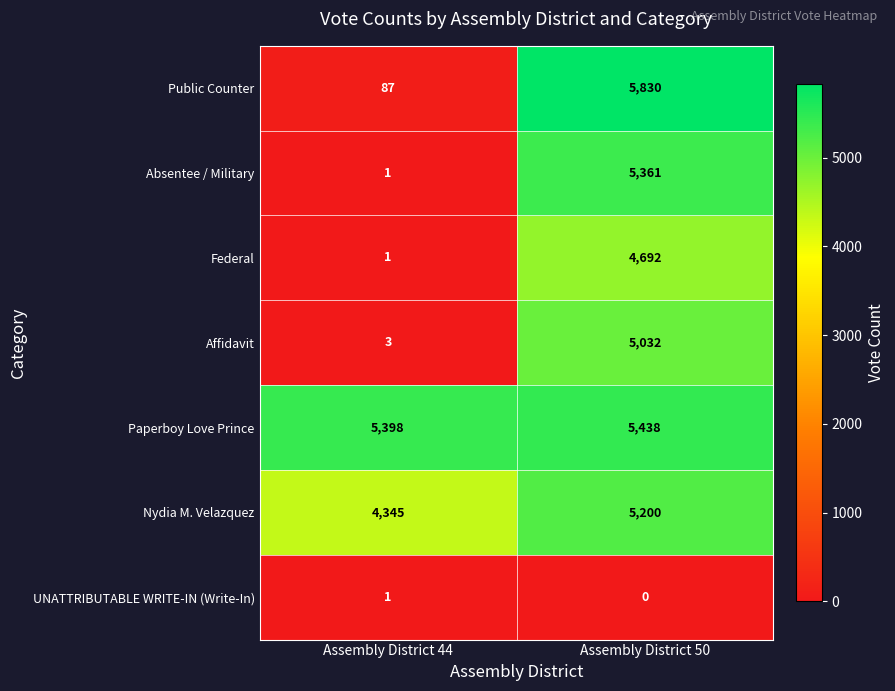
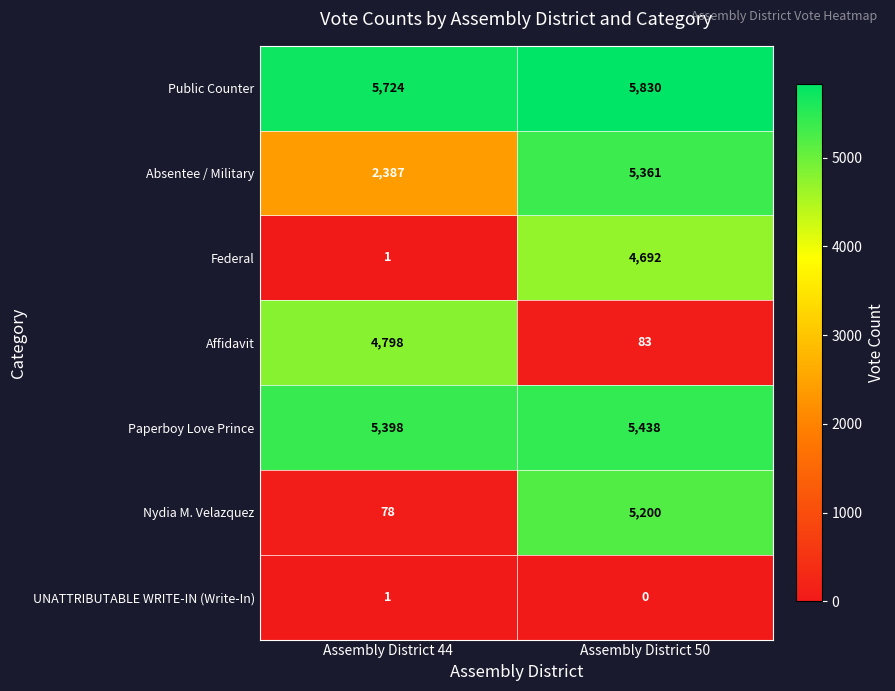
  {
    "Public Counter": {
-     "Assembly District 44": "87",
+     "Assembly District 44": "5,724",
      "Assembly District 50": "5,830"
    },
    "Absentee / Military": {
-     "Assembly District 44": "1",
+     "Assembly District 44": "2,387",
      "Assembly District 50": "5,361"
    },
    "Federal": {
      "Assembly District 44": "1",
      "Assembly District 50": "4,692"
    },
    "Affidavit": {
-     "Assembly District 44": "3",
-     "Assembly District 50": "5,032"
+     "Assembly District 44": "4,798",
+     "Assembly District 50": "83"
    },
    "Paperboy Love Prince": {
      "Assembly District 44": "5,398",
      "Assembly District 50": "5,438"
    },
    "Nydia M. Velazquez": {
-     "Assembly District 44": "4,345",
+     "Assembly District 44": "78",
      "Assembly District 50": "5,200"
    },
    "UNATTRIBUTABLE WRITE-IN (Write-In)": {
      "Assembly District 44": "1",
      "Assembly District 50": "0"
    }
  }
